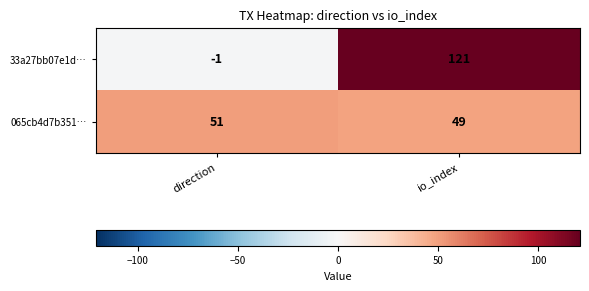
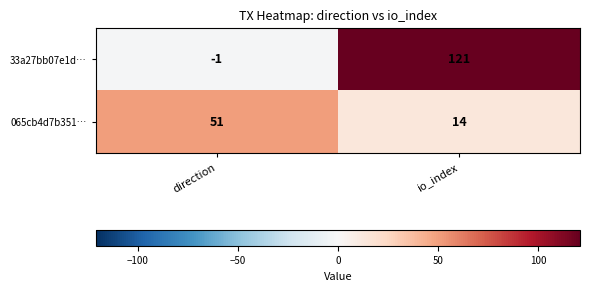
  {
    "33a27bb07e1d…": {
      "direction": -1,
      "io_index": 121
    },
    "065cb4d7b351…": {
      "direction": 51,
-     "io_index": 49
+     "io_index": 14
    }
  }
